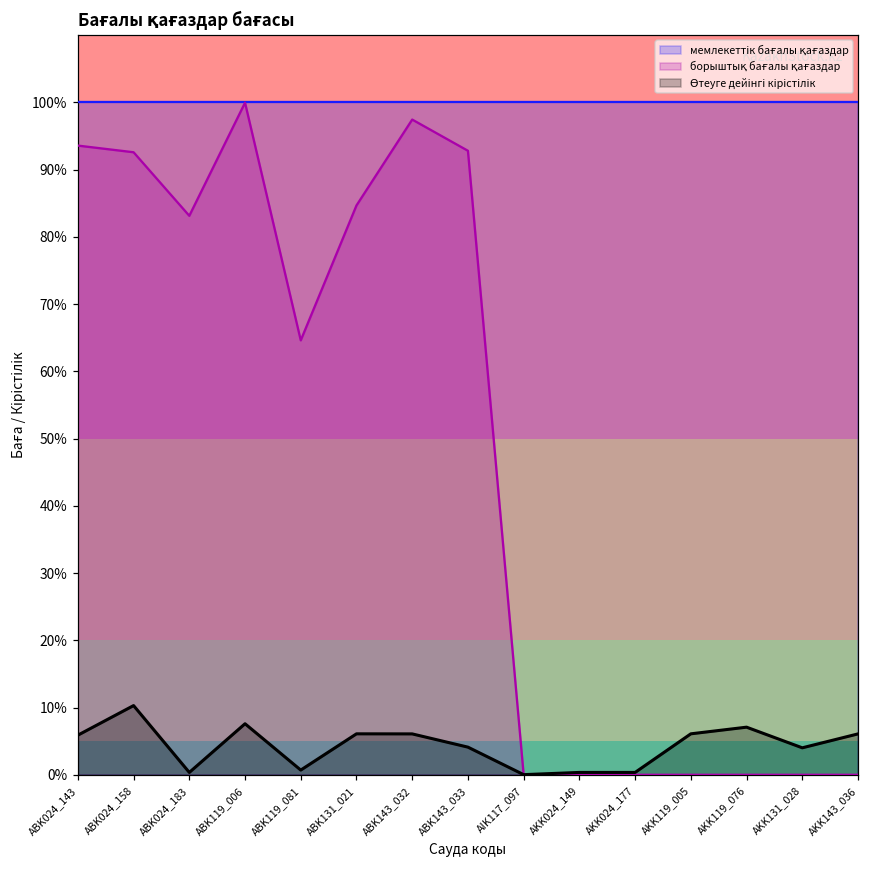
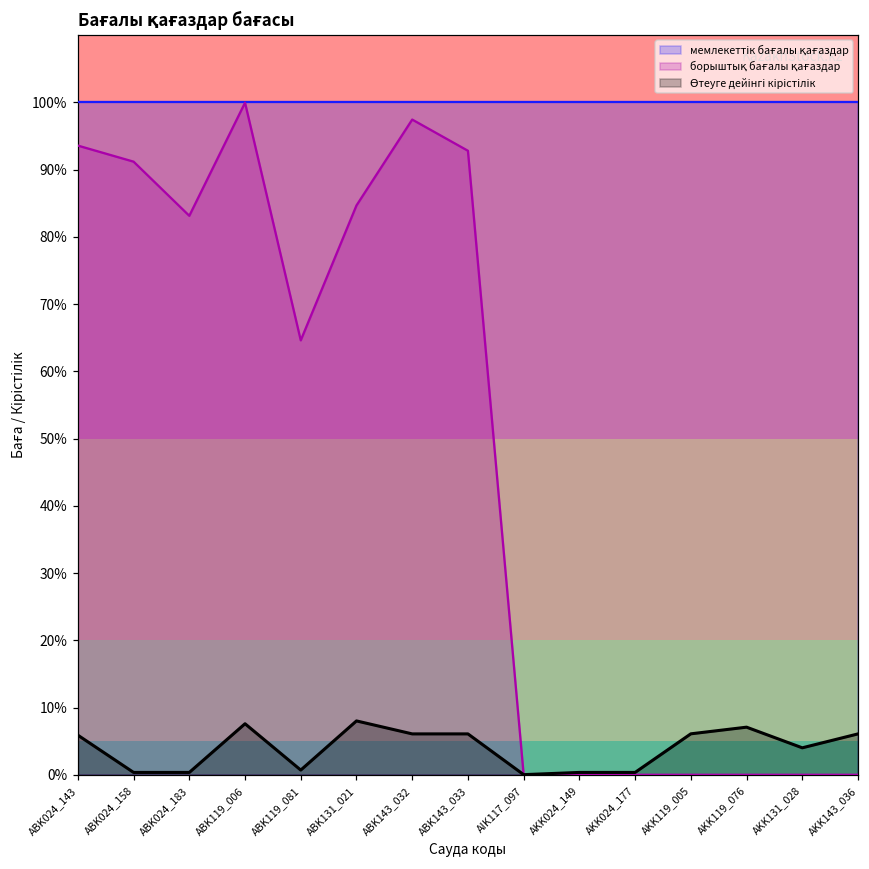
  {
    "мемлекеттік бағалы қағаздар": {
      "ABK024_143": "100%",
      "ABK024_158": "100%",
      "ABK024_183": "100%",
      "ABK119_081": "100%",
      "ABK131_021": "100%",
      "ABK143_032": "100%",
      "ABK143_033": "100%",
      "AIK117_097": "100%",
      "AKK024_149": "100%",
      "AKK024_177": "100%",
      "AKK119_005": "100%",
      "AKK119_076": "100%",
      "AKK131_028": "100%",
      "AKK143_036": "100%"
    },
    "борыштық бағалы қағаздар": {
      "ABK024_143": "94%",
-     "ABK024_158": "93%",
+     "ABK024_158": "91%",
      "ABK024_183": "83%",
      "ABK119_081": "65%",
      "ABK131_021": "85%",
      "ABK143_032": "97%",
      "ABK143_033": "93%",
      "AKK119_005": "0%",
      "AKK119_076": "0%",
      "AKK131_028": "0%",
      "AKK143_036": "0%"
    },
    "Өтеуге дейінгі кірістілік": {
      "ABK024_143": "6%",
-     "ABK024_158": "10%",
+     "ABK024_158": "0%",
      "ABK024_183": "0%",
      "ABK119_006": "8%",
      "ABK119_081": "1%",
-     "ABK131_021": "6%",
+     "ABK131_021": "8%",
      "ABK143_032": "6%",
-     "ABK143_033": "4%",
+     "ABK143_033": "6%",
      "AKK119_005": "6%",
      "AKK119_076": "7%",
      "AKK131_028": "4%",
      "AKK143_036": "6%"
    }
  }
